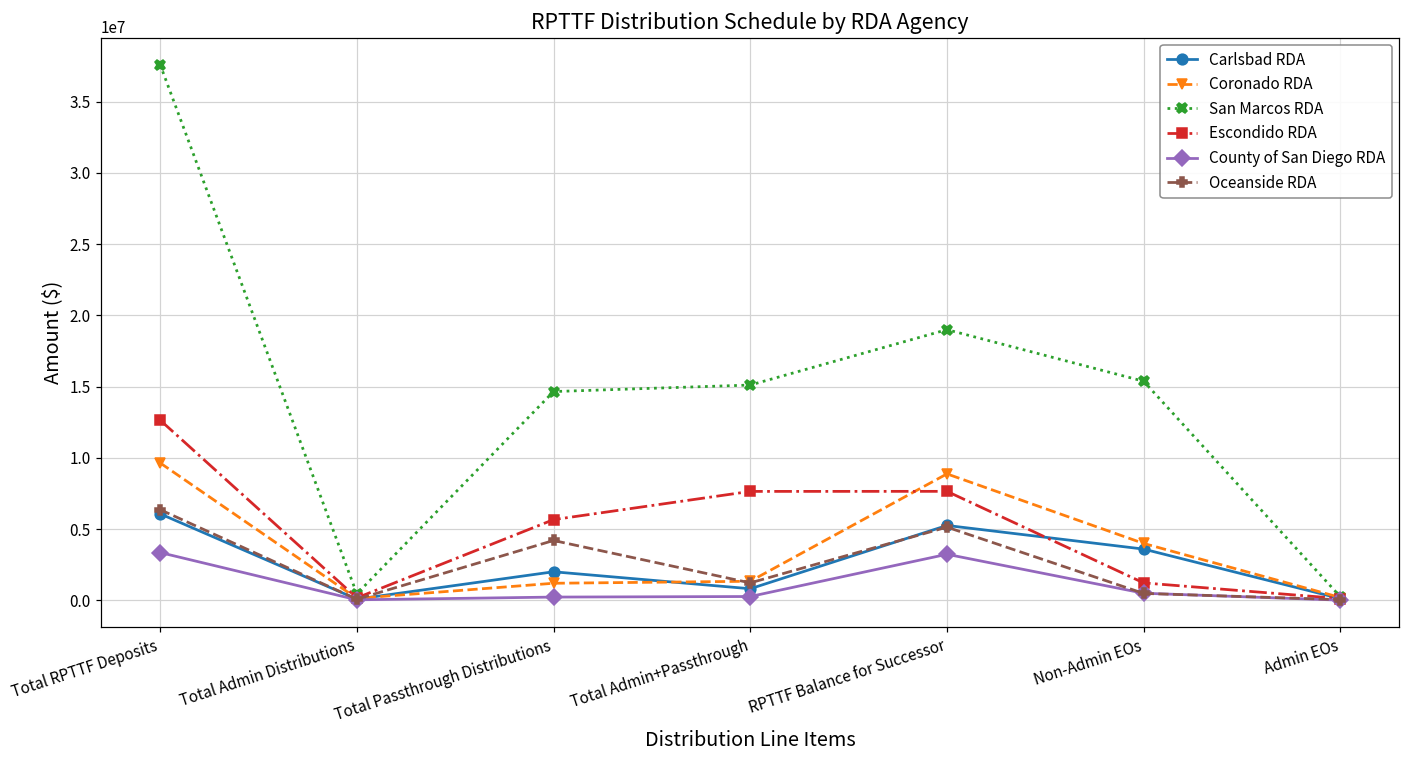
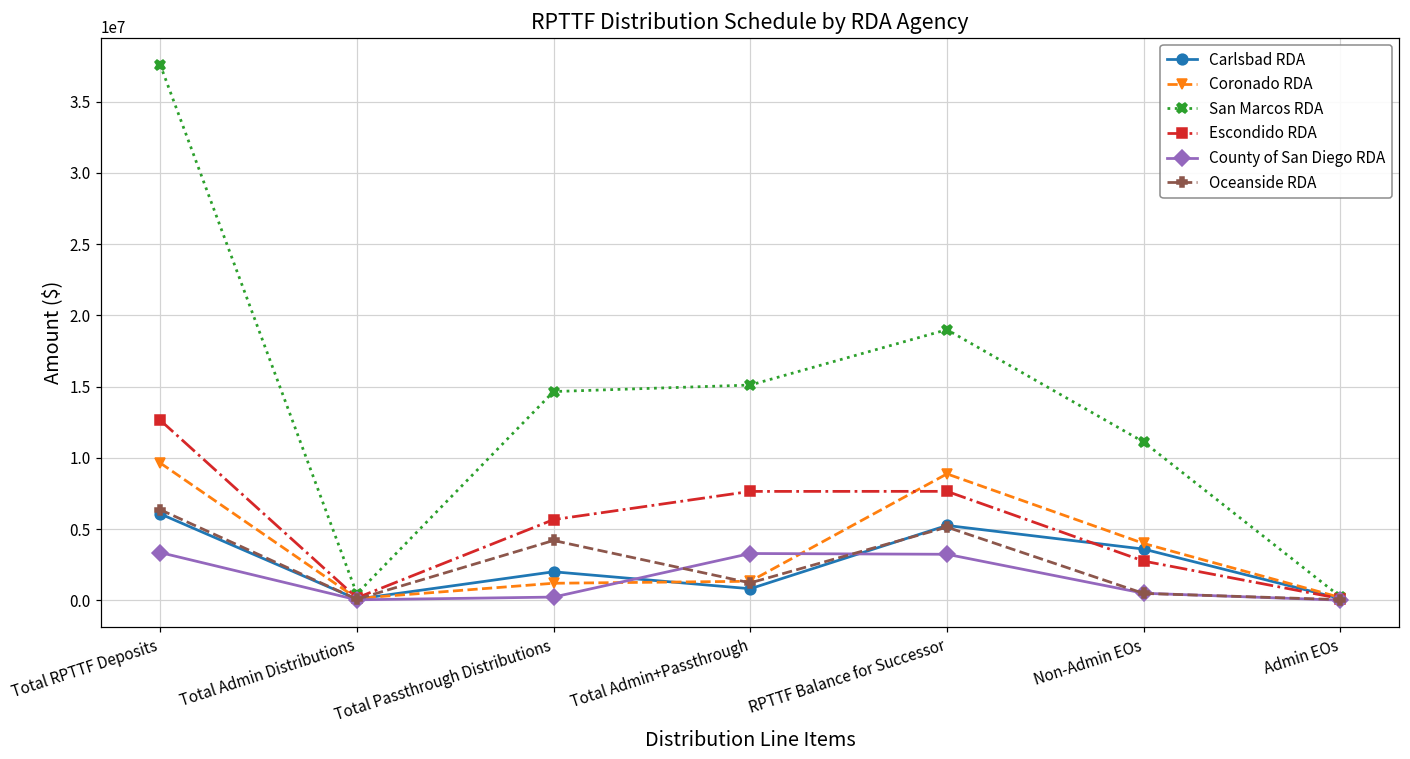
  {
    "Carlsbad RDA": {
      "Total RPTTF Deposits": 6100000,
      "Total Passthrough Distributions": 2000000,
      "Total Admin+Passthrough": 800000,
      "Non-Admin EOs": 3600000
    },
    "Coronado RDA": {
      "Total RPTTF Deposits": 9600000,
      "Total Passthrough Distributions": 1200000,
      "RPTTF Balance for Successor": 8900000,
      "Non-Admin EOs": 4000000
    },
    "San Marcos RDA": {
      "Total RPTTF Deposits": 37600000,
      "Total Admin Distributions": 500000,
      "Total Passthrough Distributions": 14700000,
      "Total Admin+Passthrough": 15100000,
      "RPTTF Balance for Successor": 19000000,
-     "Non-Admin EOs": 15400000
+     "Non-Admin EOs": 11100000
    },
    "Escondido RDA": {
      "Total RPTTF Deposits": 12600000,
      "Total Passthrough Distributions": 5700000,
      "Total Admin+Passthrough": 7600000,
      "RPTTF Balance for Successor": 7700000,
-     "Non-Admin EOs": 1200000
+     "Non-Admin EOs": 2800000
    },
    "County of San Diego RDA": {
      "Total RPTTF Deposits": 3400000,
      "Total Passthrough Distributions": 200000,
-     "Total Admin+Passthrough": 300000,
+     "Total Admin+Passthrough": 3300000,
      "RPTTF Balance for Successor": 3200000
    },
    "Oceanside RDA": {
      "Total RPTTF Deposits": 6400000,
      "Total Passthrough Distributions": 4200000
    }
  }
